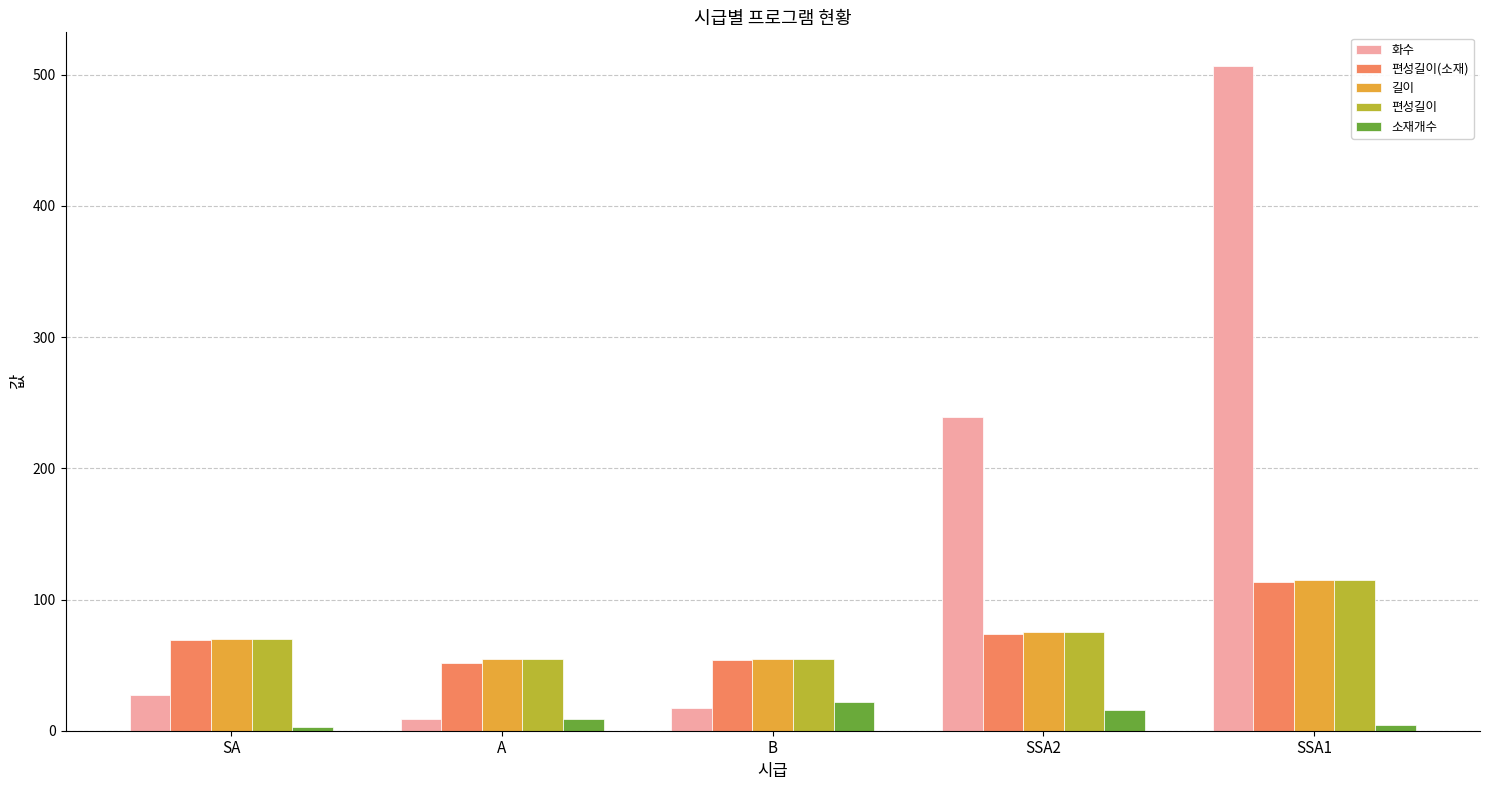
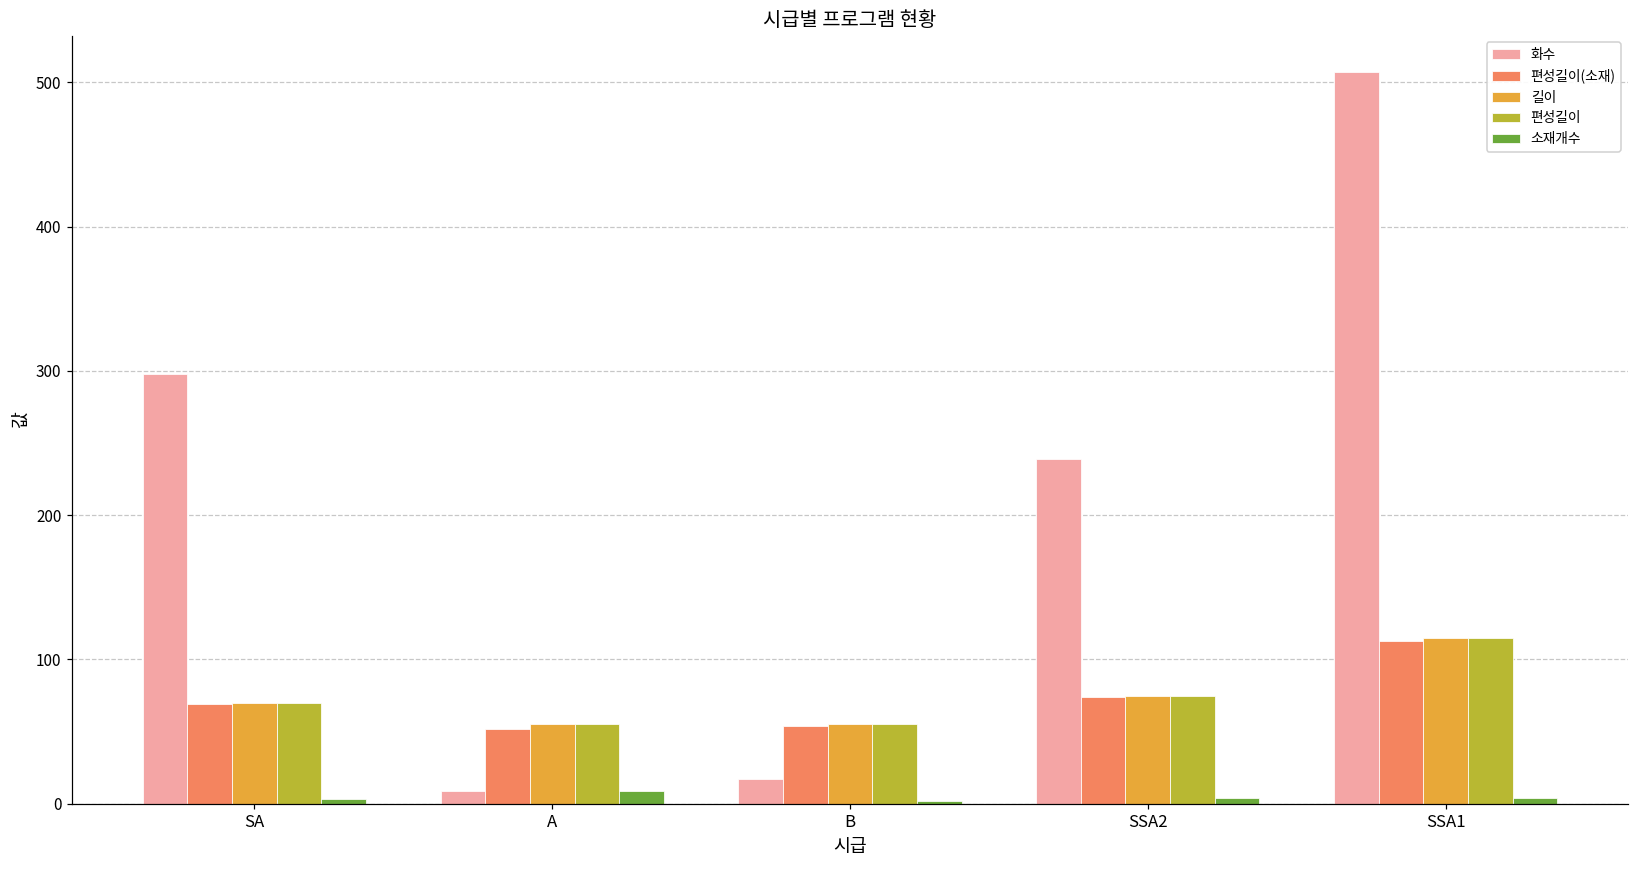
  {
    "화수": {
-     "SA": 27,
+     "SA": 298,
      "A": 9,
      "B": 17,
      "SSA2": 239,
      "SSA1": 507
    },
    "소재개수": {
      "SA": 3,
      "A": 9,
-     "B": 22,
-     "SSA2": 16,
+     "B": 2,
+     "SSA2": 4,
      "SSA1": 4
    }
  }
